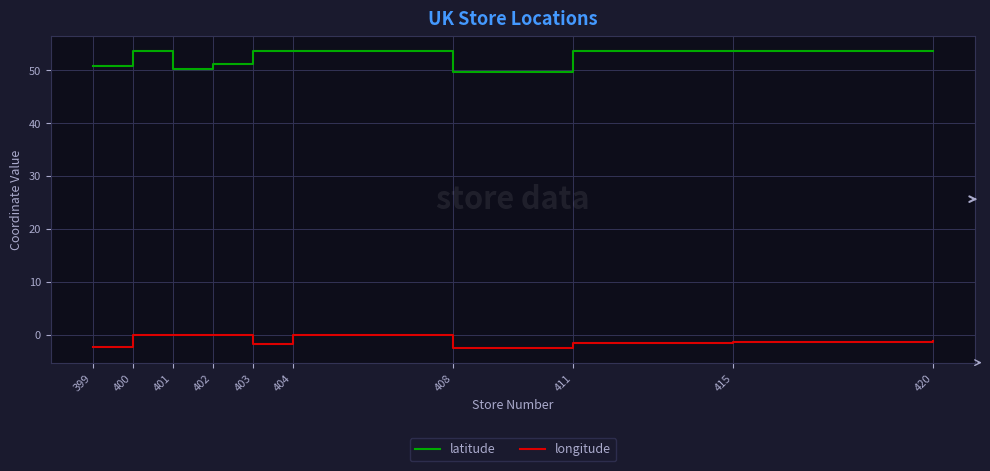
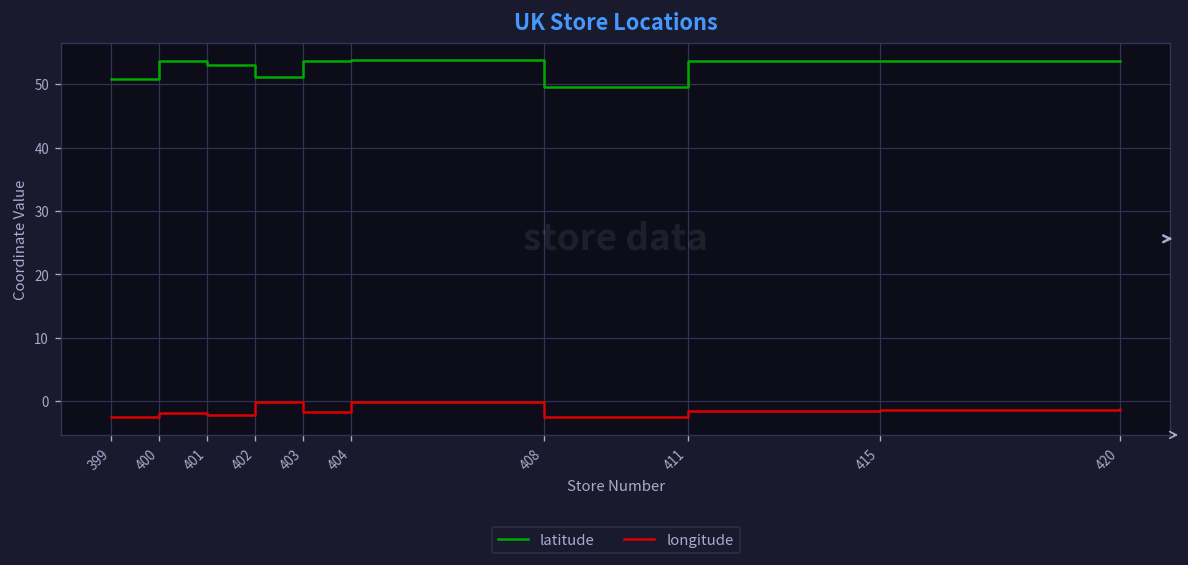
  {
    "latitude": {
      "399": 51,
      "400": 54,
-     "401": 50,
+     "401": 53,
      "402": 51,
      "403": 54,
      "404": 54,
      "408": 50,
      "411": 54,
      "415": 54,
      "420": 54
    },
    "longitude": {
      "399": -2,
-     "400": 0,
-     "401": 0,
+     "400": -2,
+     "401": -2,
      "402": 0,
      "403": -2,
      "404": 0,
      "408": -3,
      "411": -2,
      "415": -1,
      "420": -1
    }
  }
